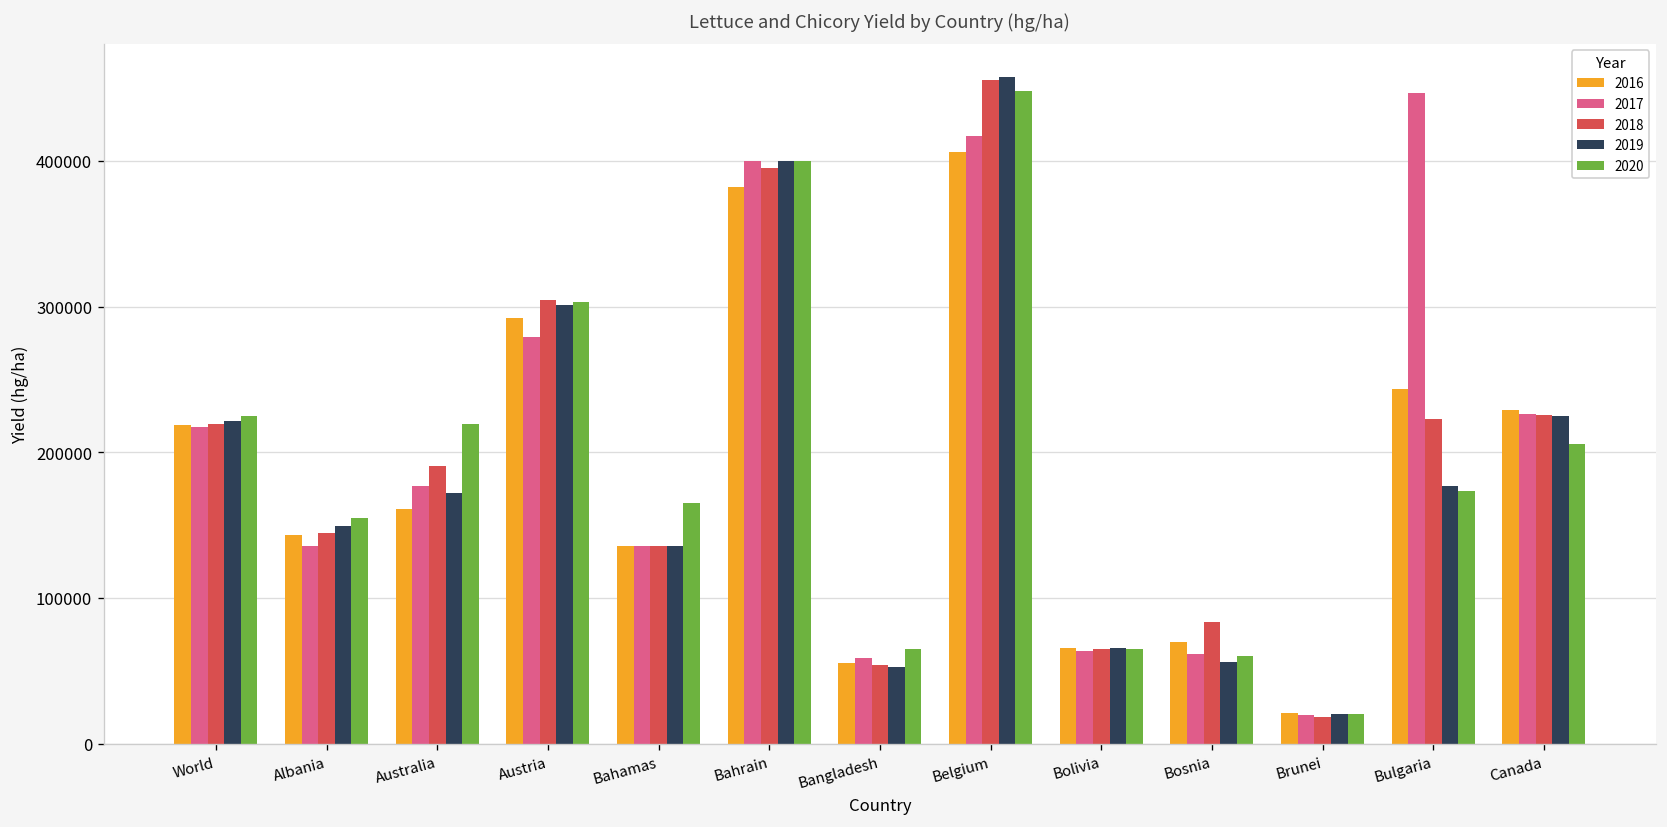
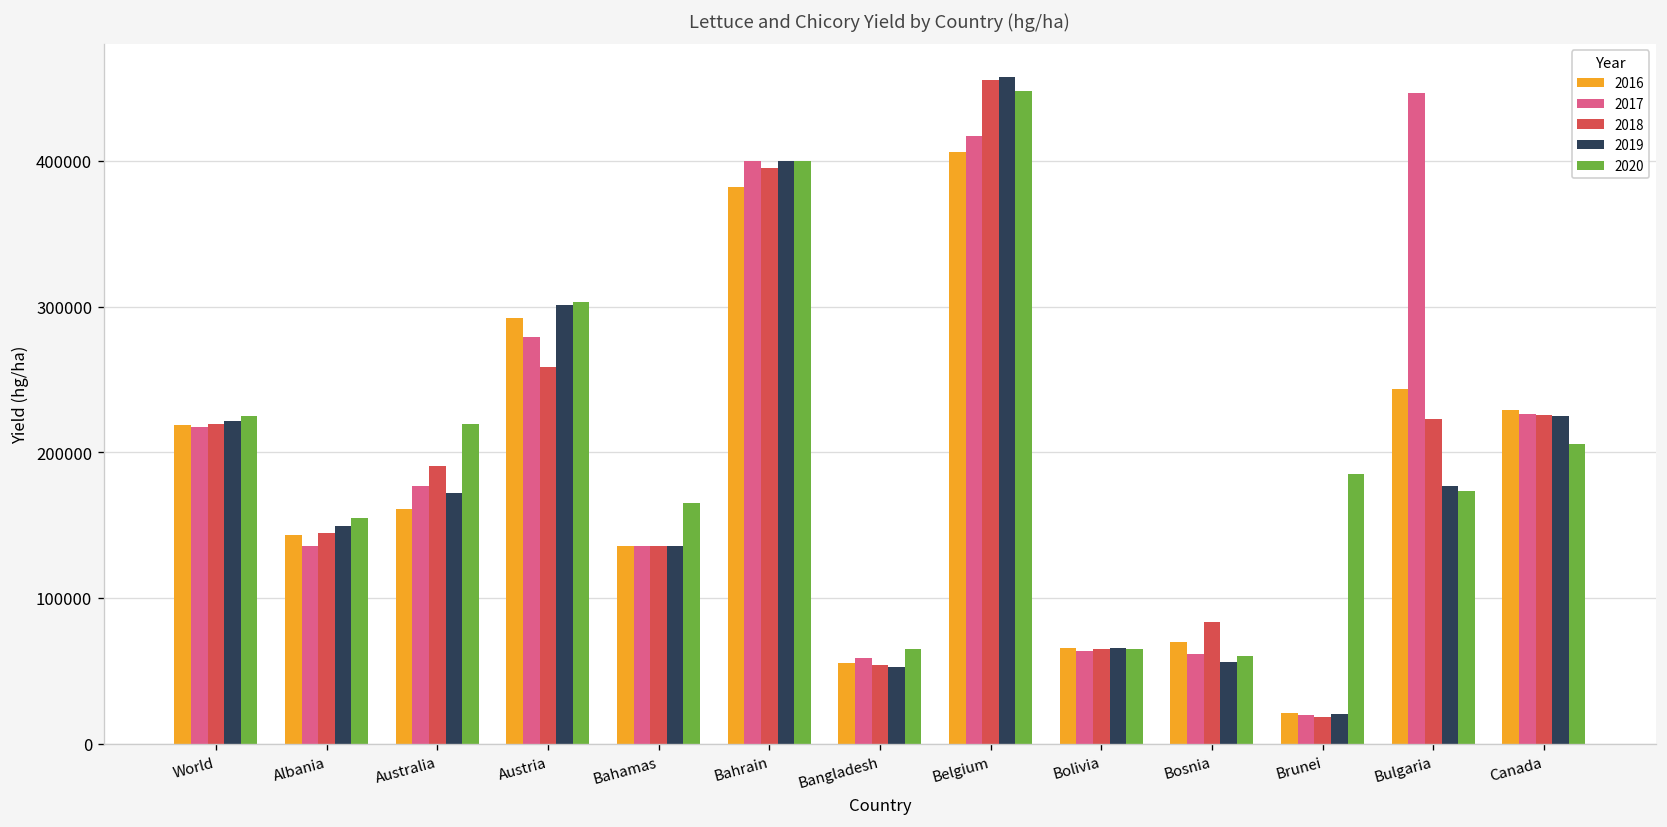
  {
    "2016": {
      "World": 219000,
      "Albania": 143000,
      "Australia": 161000,
      "Austria": 292000,
      "Bahamas": 136000,
      "Bahrain": 382000,
      "Bangladesh": 55000,
      "Belgium": 406000,
      "Bolivia": 65000,
      "Bosnia": 70000,
      "Brunei": 21000,
      "Bulgaria": 244000,
      "Canada": 229000
    },
    "2017": {
      "World": 218000,
      "Albania": 136000,
      "Australia": 176000,
      "Austria": 279000,
      "Bahamas": 136000,
      "Bahrain": 400000,
      "Bangladesh": 59000,
      "Belgium": 417000,
      "Bolivia": 64000,
      "Bosnia": 62000,
      "Brunei": 19000,
      "Bulgaria": 446000,
      "Canada": 226000
    },
    "2018": {
      "World": 219000,
      "Albania": 145000,
      "Australia": 191000,
-     "Austria": 305000,
+     "Austria": 259000,
      "Bahamas": 136000,
      "Bahrain": 395000,
      "Bangladesh": 54000,
      "Belgium": 455000,
      "Bolivia": 65000,
      "Bosnia": 83000,
      "Brunei": 18000,
      "Bulgaria": 223000,
      "Canada": 225000
    },
    "2019": {
      "World": 221000,
      "Albania": 149000,
      "Australia": 172000,
      "Austria": 301000,
      "Bahamas": 136000,
      "Bahrain": 400000,
      "Bangladesh": 53000,
      "Belgium": 458000,
      "Bolivia": 65000,
      "Bosnia": 56000,
      "Brunei": 20000,
      "Bulgaria": 177000,
      "Canada": 225000
    },
    "2020": {
      "World": 225000,
      "Albania": 155000,
      "Australia": 220000,
      "Austria": 303000,
      "Bahamas": 165000,
      "Bahrain": 400000,
      "Bangladesh": 65000,
      "Belgium": 448000,
      "Bolivia": 65000,
      "Bosnia": 60000,
-     "Brunei": 20000,
+     "Brunei": 185000,
      "Bulgaria": 174000,
      "Canada": 206000
    }
  }
